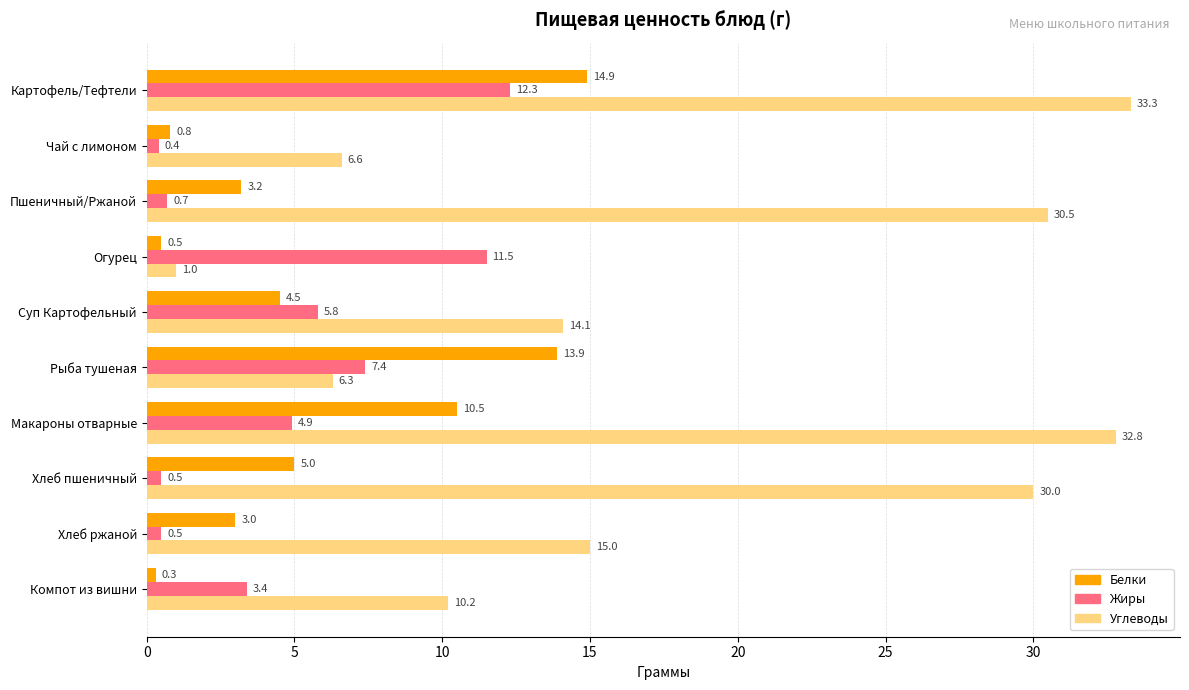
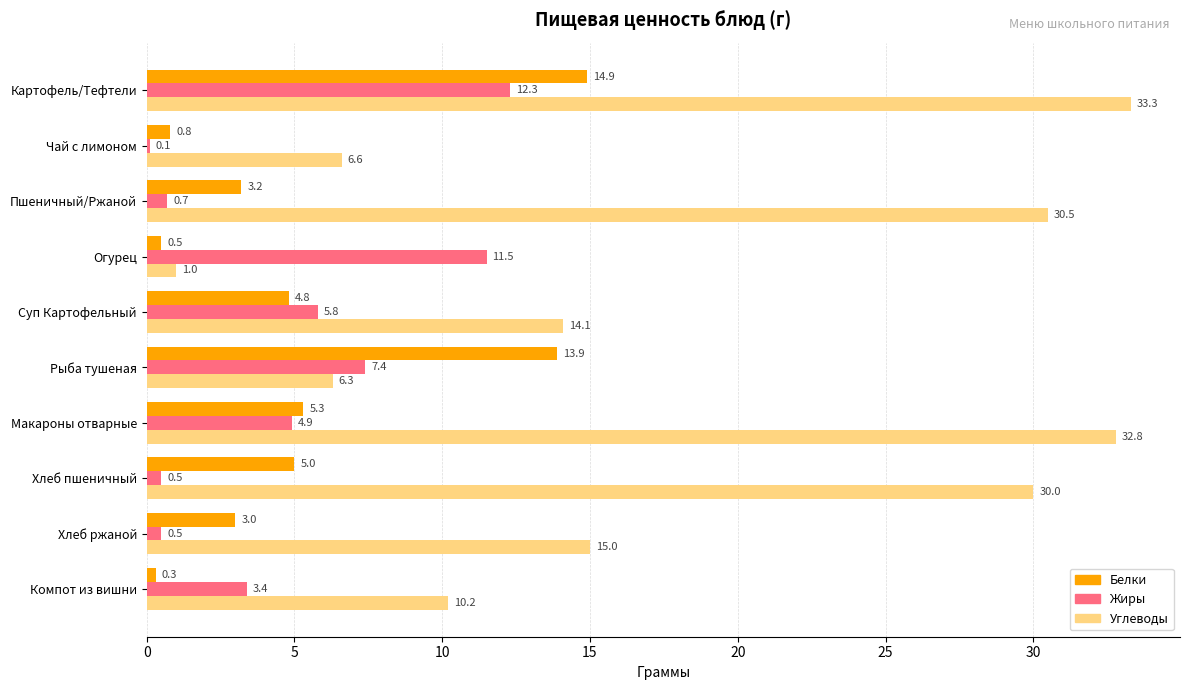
  {
    "Белки": {
      "Картофель/Тефтели": 14.9,
      "Чай с лимоном": 0.8,
      "Пшеничный/Ржаной": 3.2,
      "Огурец": 0.5,
-     "Суп Картофельный": 4.5,
+     "Суп Картофельный": 4.8,
      "Рыба тушеная": 13.9,
-     "Макароны отварные": 10.5,
+     "Макароны отварные": 5.3,
      "Хлеб пшеничный": 5.0,
      "Хлеб ржаной": 3.0,
      "Компот из вишни": 0.3
    },
    "Жиры": {
      "Картофель/Тефтели": 12.3,
-     "Чай с лимоном": 0.4,
+     "Чай с лимоном": 0.1,
      "Пшеничный/Ржаной": 0.7,
      "Огурец": 11.5,
      "Суп Картофельный": 5.8,
      "Рыба тушеная": 7.4,
      "Макароны отварные": 4.9,
      "Хлеб пшеничный": 0.5,
      "Хлеб ржаной": 0.5,
      "Компот из вишни": 3.4
    },
    "Углеводы": {
      "Картофель/Тефтели": 33.3,
      "Чай с лимоном": 6.6,
      "Пшеничный/Ржаной": 30.5,
      "Огурец": 1.0,
      "Суп Картофельный": 14.1,
      "Рыба тушеная": 6.3,
      "Макароны отварные": 32.8,
      "Хлеб пшеничный": 30.0,
      "Хлеб ржаной": 15.0,
      "Компот из вишни": 10.2
    }
  }
